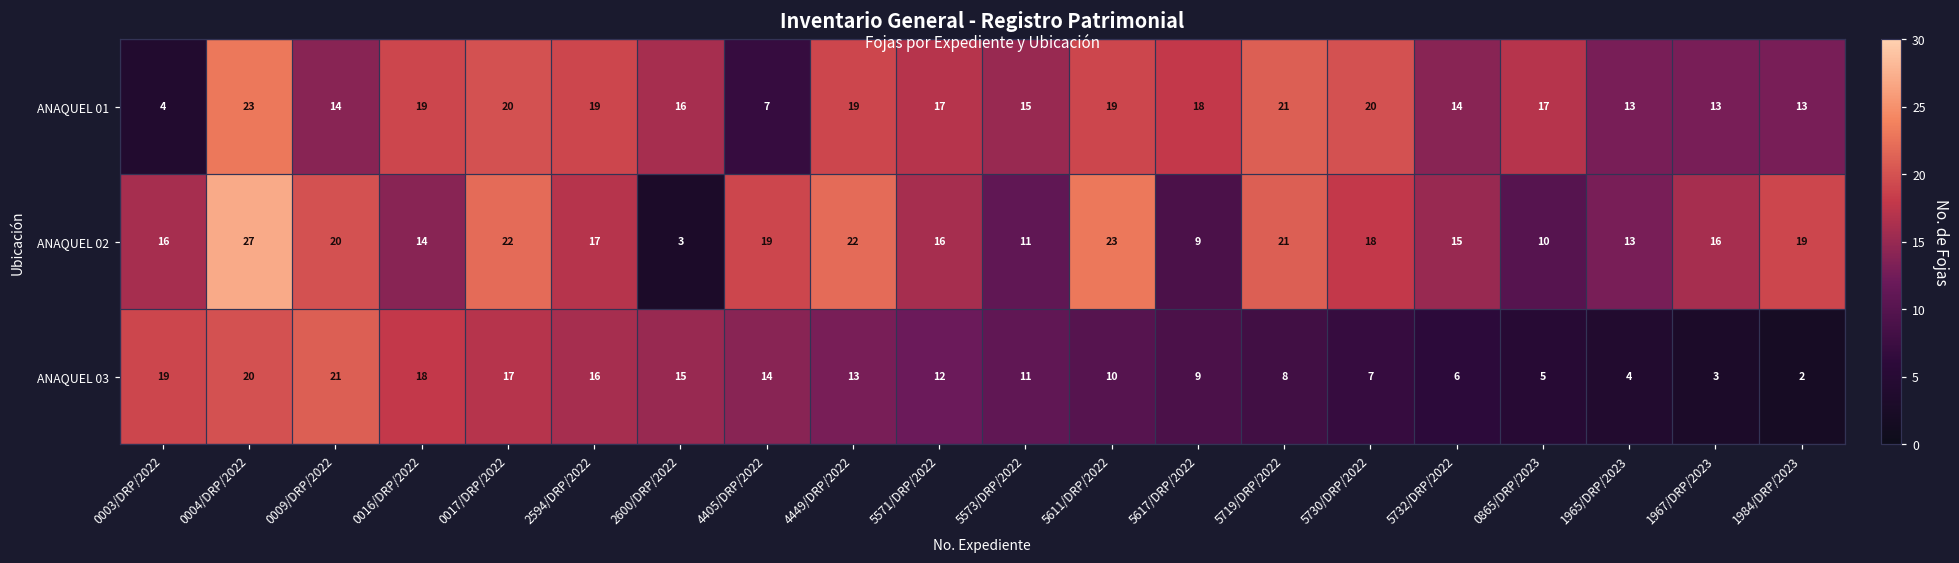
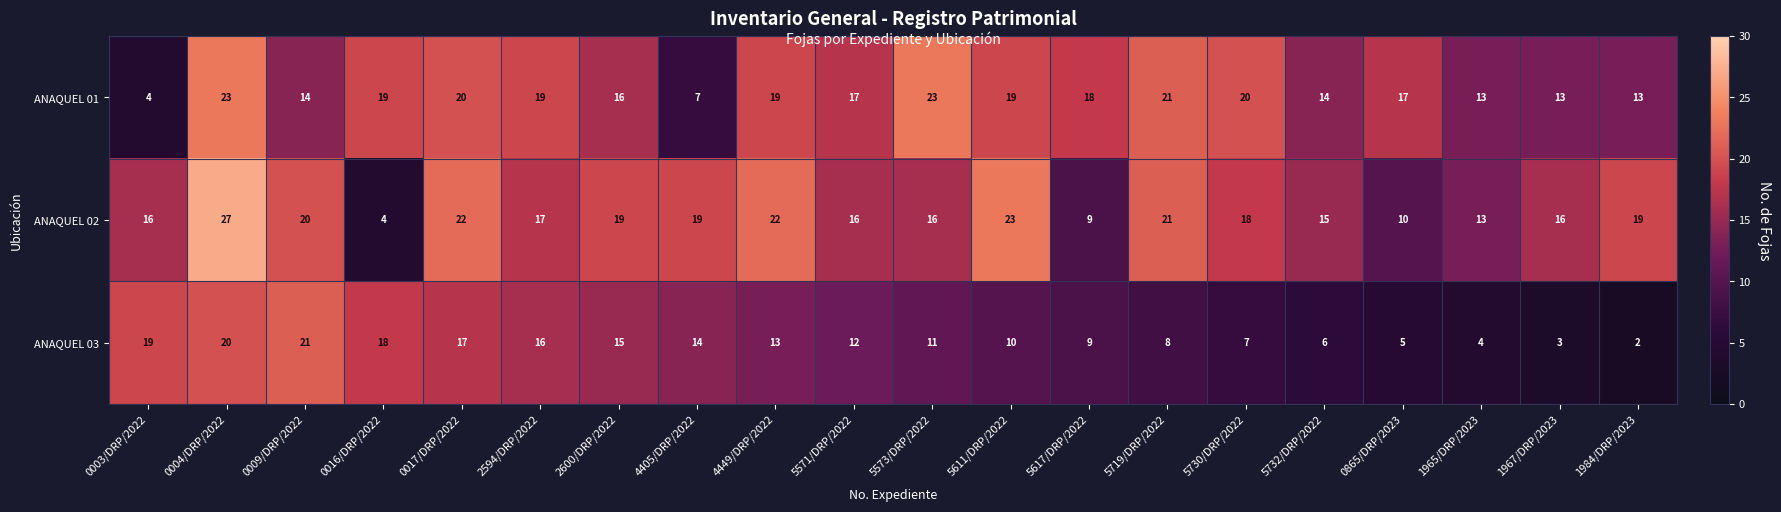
  {
    "ANAQUEL 01": {
      "0003/DRP/2022": 4,
      "0004/DRP/2022": 23,
      "0009/DRP/2022": 14,
      "0016/DRP/2022": 19,
      "0017/DRP/2022": 20,
      "2594/DRP/2022": 19,
      "2600/DRP/2022": 16,
      "4405/DRP/2022": 7,
      "4449/DRP/2022": 19,
      "5571/DRP/2022": 17,
-     "5573/DRP/2022": 15,
+     "5573/DRP/2022": 23,
      "5611/DRP/2022": 19,
      "5617/DRP/2022": 18,
      "5719/DRP/2022": 21,
      "5730/DRP/2022": 20,
      "5732/DRP/2022": 14,
      "0865/DRP/2023": 17,
      "1965/DRP/2023": 13,
      "1967/DRP/2023": 13,
      "1984/DRP/2023": 13
    },
    "ANAQUEL 02": {
      "0003/DRP/2022": 16,
      "0004/DRP/2022": 27,
      "0009/DRP/2022": 20,
-     "0016/DRP/2022": 14,
+     "0016/DRP/2022": 4,
      "0017/DRP/2022": 22,
      "2594/DRP/2022": 17,
-     "2600/DRP/2022": 3,
+     "2600/DRP/2022": 19,
      "4405/DRP/2022": 19,
      "4449/DRP/2022": 22,
      "5571/DRP/2022": 16,
-     "5573/DRP/2022": 11,
+     "5573/DRP/2022": 16,
      "5611/DRP/2022": 23,
      "5617/DRP/2022": 9,
      "5719/DRP/2022": 21,
      "5730/DRP/2022": 18,
      "5732/DRP/2022": 15,
      "0865/DRP/2023": 10,
      "1965/DRP/2023": 13,
      "1967/DRP/2023": 16,
      "1984/DRP/2023": 19
    },
    "ANAQUEL 03": {
      "0003/DRP/2022": 19,
      "0004/DRP/2022": 20,
      "0009/DRP/2022": 21,
      "0016/DRP/2022": 18,
      "0017/DRP/2022": 17,
      "2594/DRP/2022": 16,
      "2600/DRP/2022": 15,
      "4405/DRP/2022": 14,
      "4449/DRP/2022": 13,
      "5571/DRP/2022": 12,
      "5573/DRP/2022": 11,
      "5611/DRP/2022": 10,
      "5617/DRP/2022": 9,
      "5719/DRP/2022": 8,
      "5730/DRP/2022": 7,
      "5732/DRP/2022": 6,
      "0865/DRP/2023": 5,
      "1965/DRP/2023": 4,
      "1967/DRP/2023": 3,
      "1984/DRP/2023": 2
    }
  }
